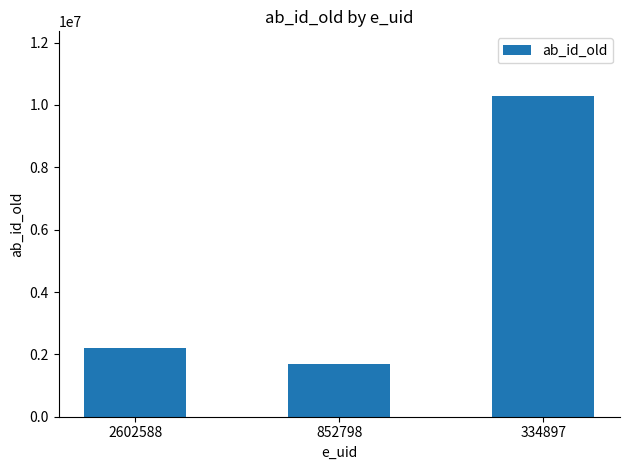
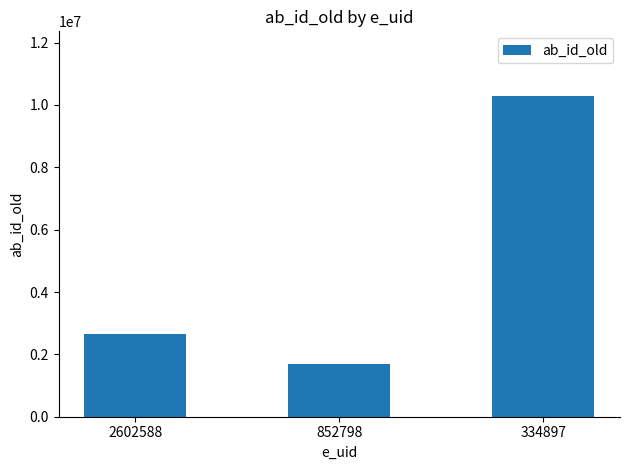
  {
-   "2602588": 2200000,
+   "2602588": 2700000,
    "852798": 1700000,
    "334897": 10300000
  }
